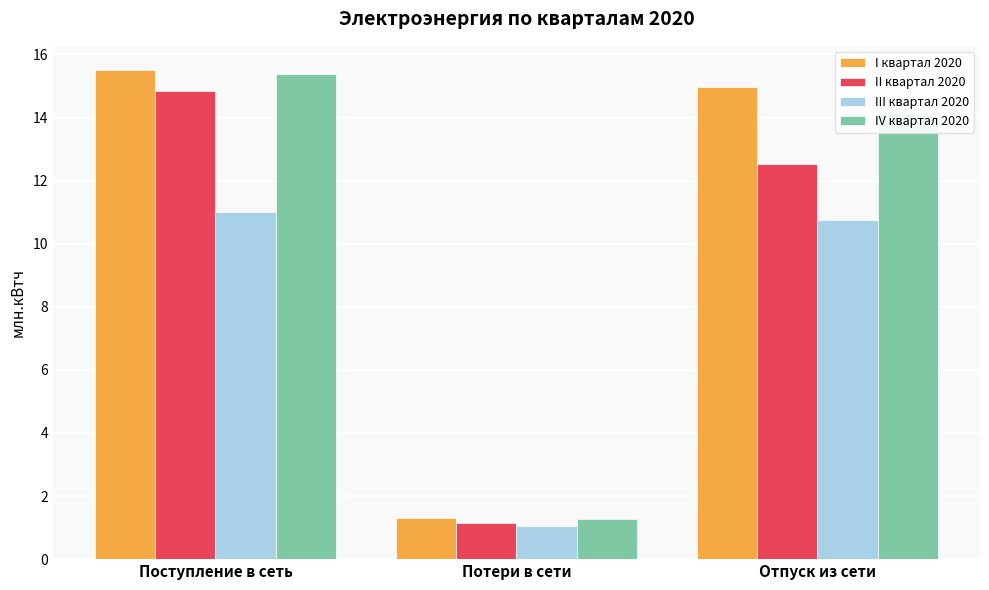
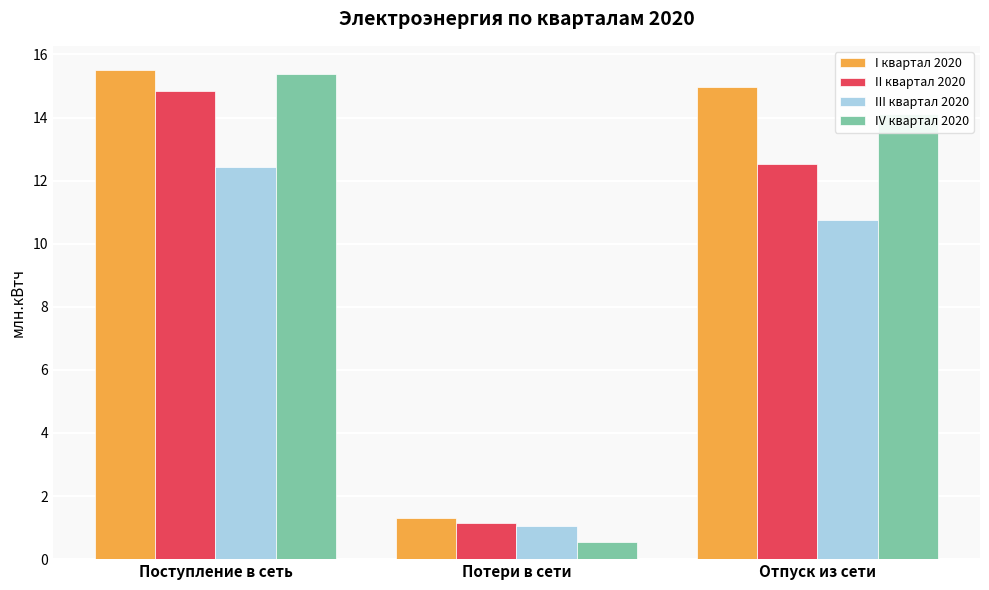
  {
    "I квартал 2020": {
      "Поступление в сеть": 15.5,
      "Потери в сети": 1.3,
      "Отпуск из сети": 15.0
    },
    "II квартал 2020": {
      "Поступление в сеть": 14.8,
      "Потери в сети": 1.1,
      "Отпуск из сети": 12.5
    },
    "III квартал 2020": {
-     "Поступление в сеть": 11.0,
+     "Поступление в сеть": 12.4,
      "Потери в сети": 1.0,
      "Отпуск из сети": 10.8
    },
    "IV квартал 2020": {
      "Поступление в сеть": 15.4,
-     "Потери в сети": 1.3
+     "Потери в сети": 0.6
    }
  }
